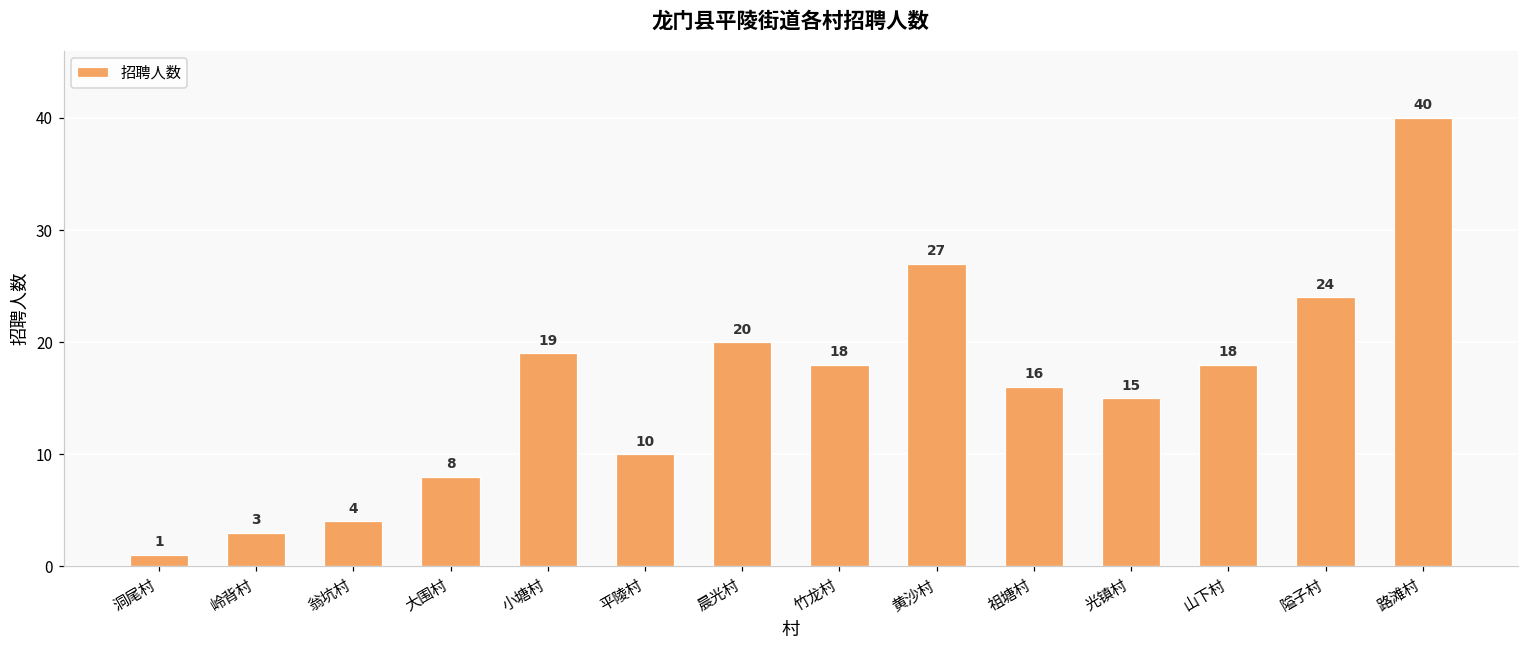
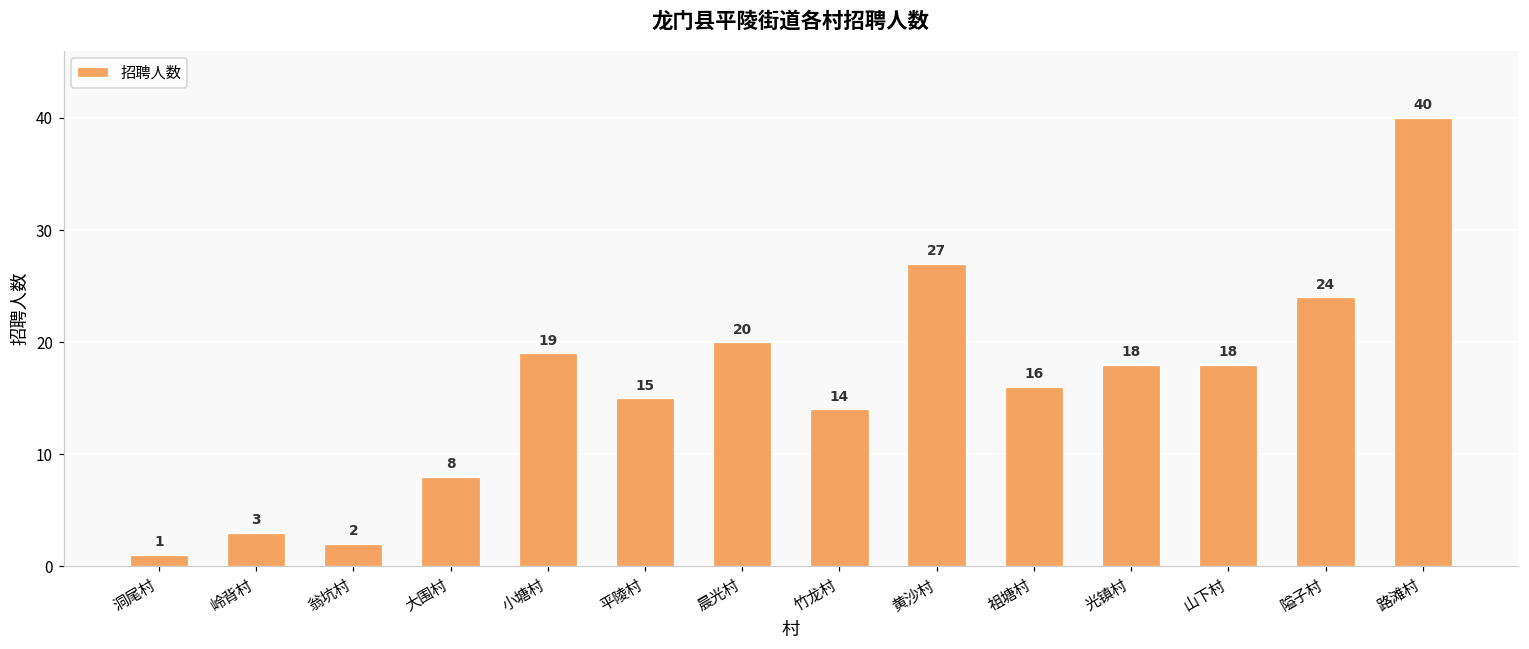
  {
    "洞尾村": 1,
    "岭背村": 3,
-   "翁坑村": 4,
+   "翁坑村": 2,
    "大围村": 8,
    "小塘村": 19,
-   "平陵村": 10,
+   "平陵村": 15,
    "晨光村": 20,
-   "竹龙村": 18,
+   "竹龙村": 14,
    "黄沙村": 27,
    "祖塘村": 16,
-   "光镇村": 15,
+   "光镇村": 18,
    "山下村": 18,
    "隘子村": 24,
    "路滩村": 40
  }
